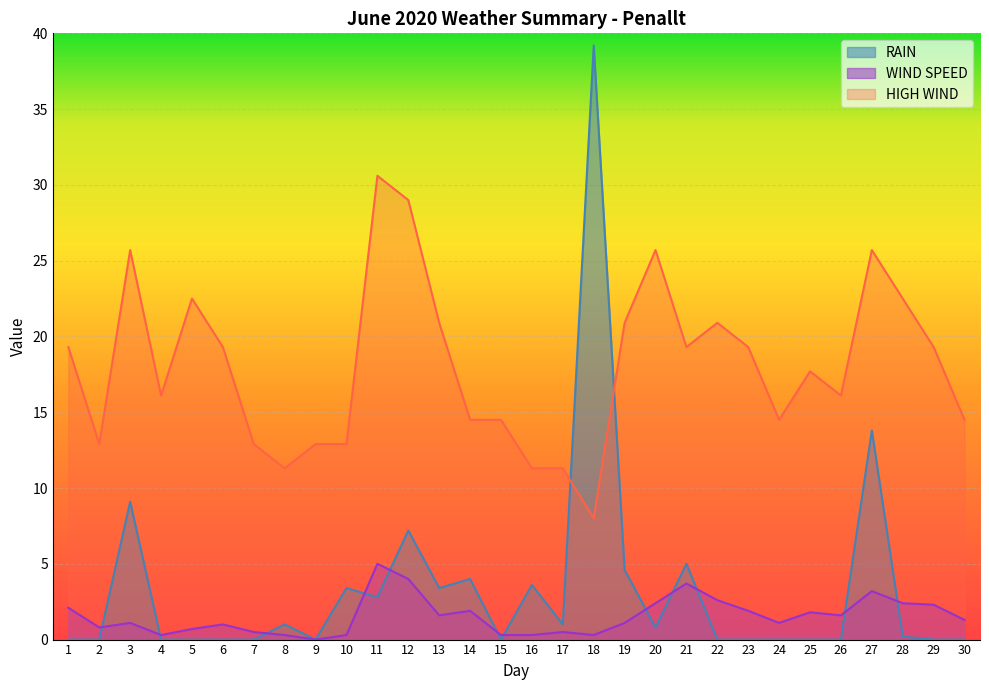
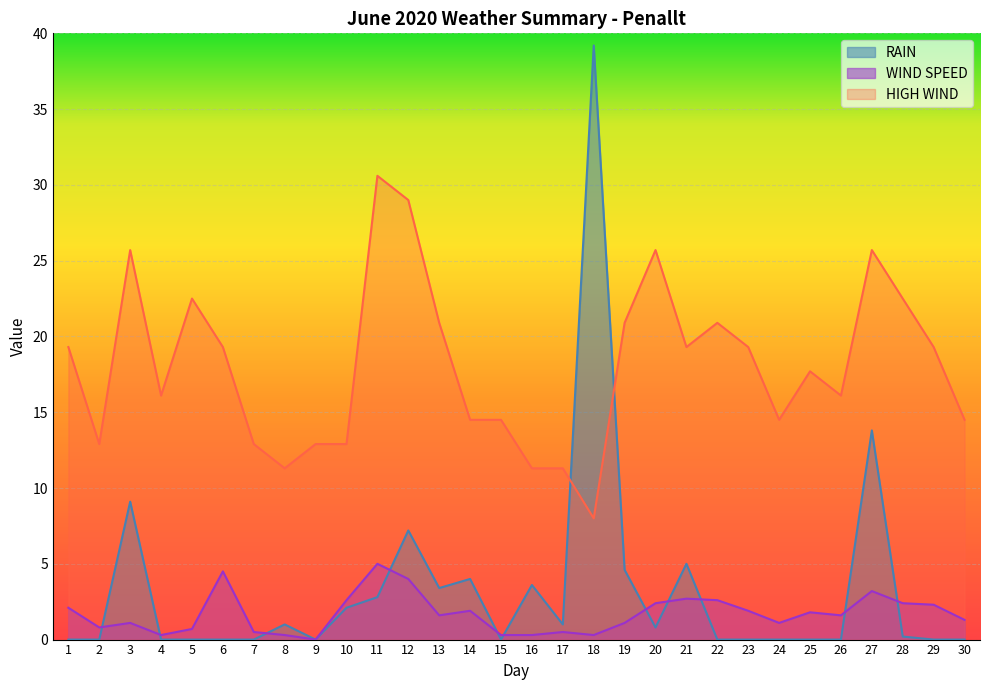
  {
    "RAIN": {
      "1": 0.0,
      "2": 0.0,
      "3": 9.1,
      "4": 0.0,
      "5": 0.0,
      "6": 0.0,
      "7": 0.0,
      "8": 1.0,
-     "10": 3.4,
+     "10": 2.1,
      "11": 2.8,
      "12": 7.2,
      "13": 3.4,
      "14": 4.0,
      "15": 0.0,
      "16": 3.6,
      "17": 1.0,
      "18": 39.2,
      "19": 4.6,
      "20": 0.8,
      "21": 5.0,
      "22": 0.0,
      "23": 0.0,
      "24": 0.0,
      "25": 0.0,
      "26": 0.0,
      "27": 13.8,
      "28": 0.2,
      "29": 0.0,
      "30": 0.0
    },
    "WIND SPEED": {
      "1": 2.1,
      "2": 0.8,
      "3": 1.1,
      "4": 0.3,
      "5": 0.7,
-     "6": 1.0,
+     "6": 4.5,
      "7": 0.5,
      "8": 0.3,
-     "10": 0.3,
+     "10": 2.6,
      "11": 5.0,
      "12": 4.0,
      "13": 1.6,
      "14": 1.9,
      "15": 0.3,
      "16": 0.3,
      "17": 0.5,
      "18": 0.3,
      "19": 1.1,
      "20": 2.4,
-     "21": 3.7,
+     "21": 2.7,
      "22": 2.6,
      "23": 1.9,
      "24": 1.1,
      "25": 1.8,
      "26": 1.6,
      "27": 3.2,
      "28": 2.4,
      "29": 2.3,
      "30": 1.3
    },
    "HIGH WIND": {
      "1": 19.3,
      "2": 12.9,
      "3": 25.7,
      "4": 16.1,
      "5": 22.5,
      "6": 19.3,
      "7": 12.9,
      "8": 11.3,
      "9": 12.9,
      "10": 12.9,
      "11": 30.6,
      "12": 29.0,
      "13": 20.9,
      "14": 14.5,
      "15": 14.5,
      "16": 11.3,
      "17": 11.3,
      "18": 8.0,
      "19": 20.9,
      "20": 25.7,
      "21": 19.3,
      "22": 20.9,
      "23": 19.3,
      "24": 14.5,
      "25": 17.7,
      "26": 16.1,
      "27": 25.7,
      "28": 22.5,
      "29": 19.3,
      "30": 14.5
    }
  }
